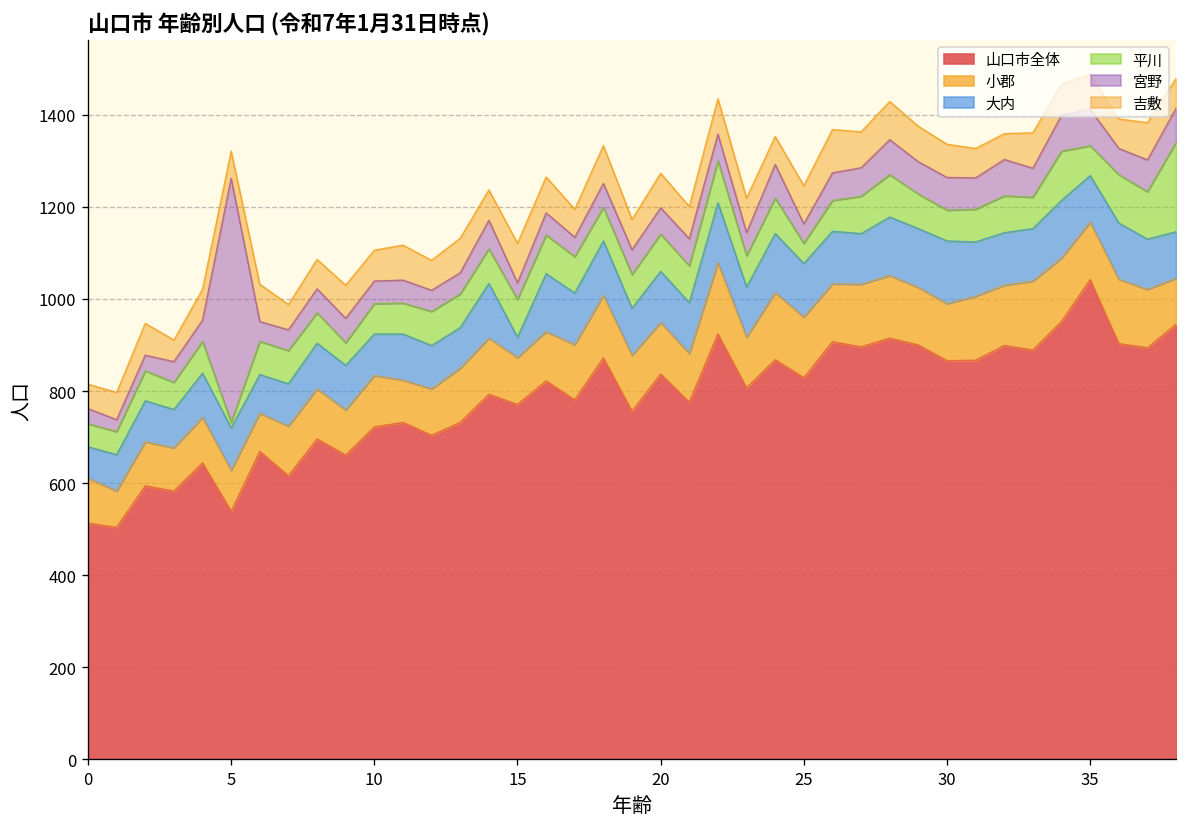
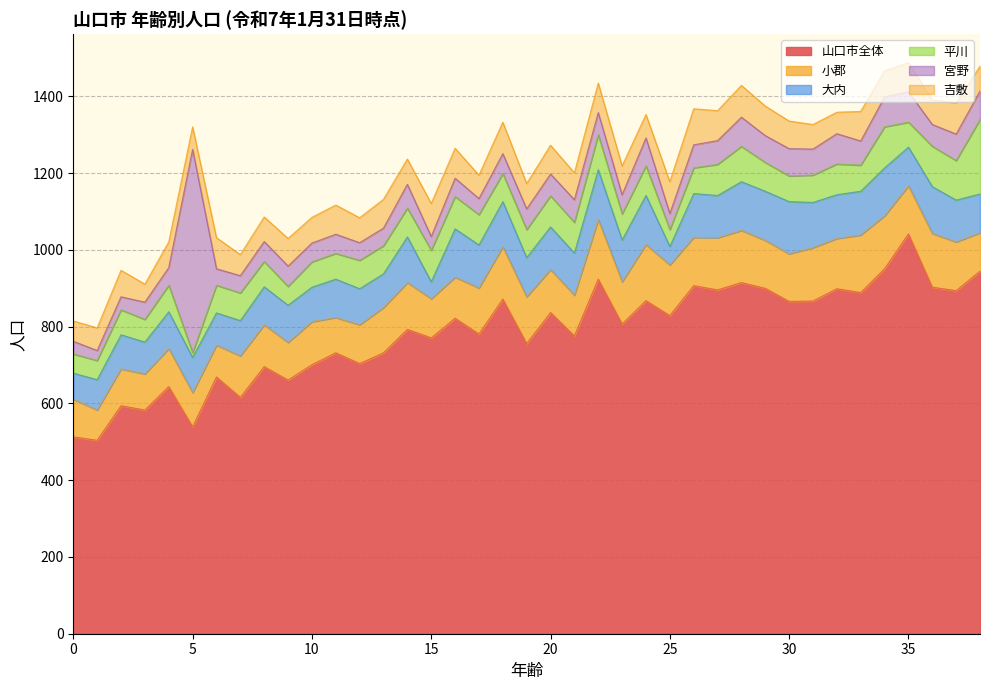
  {
    "山口市全体": {
      "0": 510,
      "5": 540,
-     "10": 720,
+     "10": 700,
      "15": 770,
      "20": 840,
      "25": 830,
      "30": 870,
      "35": 1040
    },
    "大内": {
      "0": 70,
      "5": 90,
      "10": 90,
      "15": 40,
      "20": 110,
-     "25": 120,
+     "25": 50,
      "30": 140,
      "35": 100
    },
    "平川": {
      "0": 50,
      "5": 10,
      "10": 70,
      "15": 80,
      "20": 80,
      "25": 40,
      "30": 70,
      "35": 70
    },
    "宮野": {
      "0": 30,
      "5": 530,
      "10": 50,
      "15": 40,
      "20": 60,
      "25": 40,
      "30": 70
    }
  }
